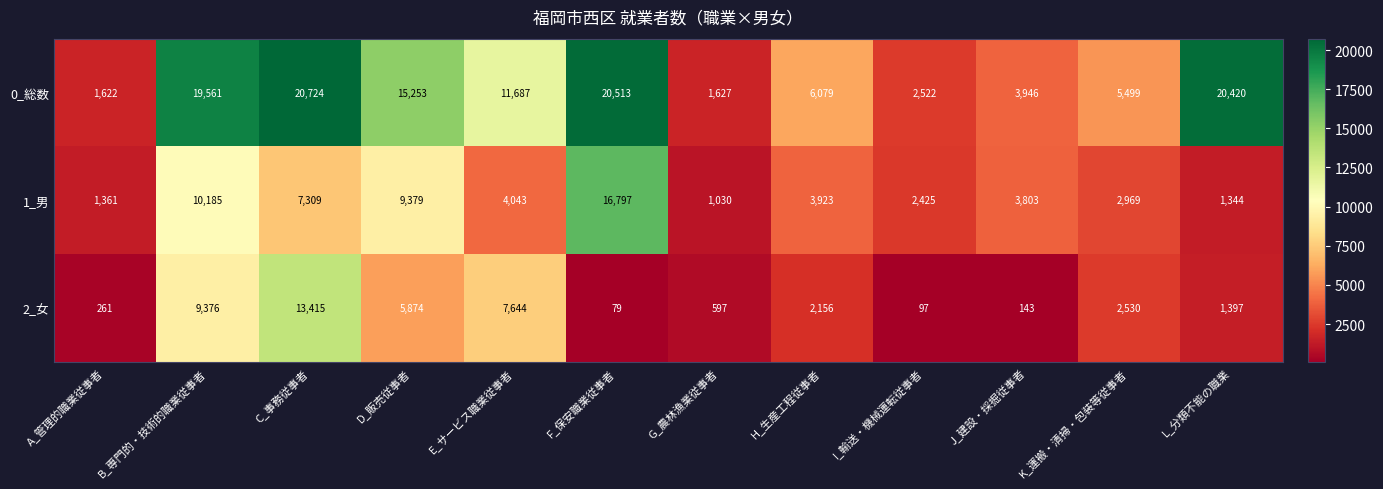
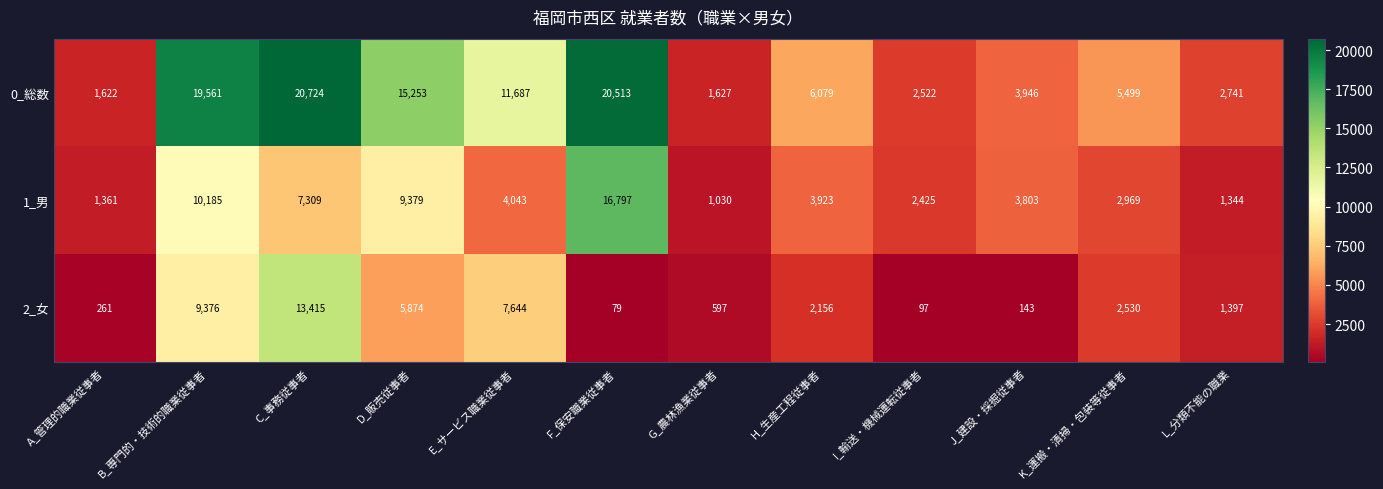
  {
    "0_総数": {
      "A_管理的職業従事者": "1,622",
      "B_専門的・技術的職業従事者": "19,561",
      "C_事務従事者": "20,724",
      "D_販売従事者": "15,253",
      "E_サービス職業従事者": "11,687",
      "F_保安職業従事者": "20,513",
      "G_農林漁業従事者": "1,627",
      "H_生産工程従事者": "6,079",
      "I_輸送・機械運転従事者": "2,522",
      "J_建設・採掘従事者": "3,946",
      "K_運搬・清掃・包装等従事者": "5,499",
-     "L_分類不能の職業": "20,420"
+     "L_分類不能の職業": "2,741"
    },
    "1_男": {
      "A_管理的職業従事者": "1,361",
      "B_専門的・技術的職業従事者": "10,185",
      "C_事務従事者": "7,309",
      "D_販売従事者": "9,379",
      "E_サービス職業従事者": "4,043",
      "F_保安職業従事者": "16,797",
      "G_農林漁業従事者": "1,030",
      "H_生産工程従事者": "3,923",
      "I_輸送・機械運転従事者": "2,425",
      "J_建設・採掘従事者": "3,803",
      "K_運搬・清掃・包装等従事者": "2,969",
      "L_分類不能の職業": "1,344"
    },
    "2_女": {
      "A_管理的職業従事者": "261",
      "B_専門的・技術的職業従事者": "9,376",
      "C_事務従事者": "13,415",
      "D_販売従事者": "5,874",
      "E_サービス職業従事者": "7,644",
      "F_保安職業従事者": "79",
      "G_農林漁業従事者": "597",
      "H_生産工程従事者": "2,156",
      "I_輸送・機械運転従事者": "97",
      "J_建設・採掘従事者": "143",
      "K_運搬・清掃・包装等従事者": "2,530",
      "L_分類不能の職業": "1,397"
    }
  }
